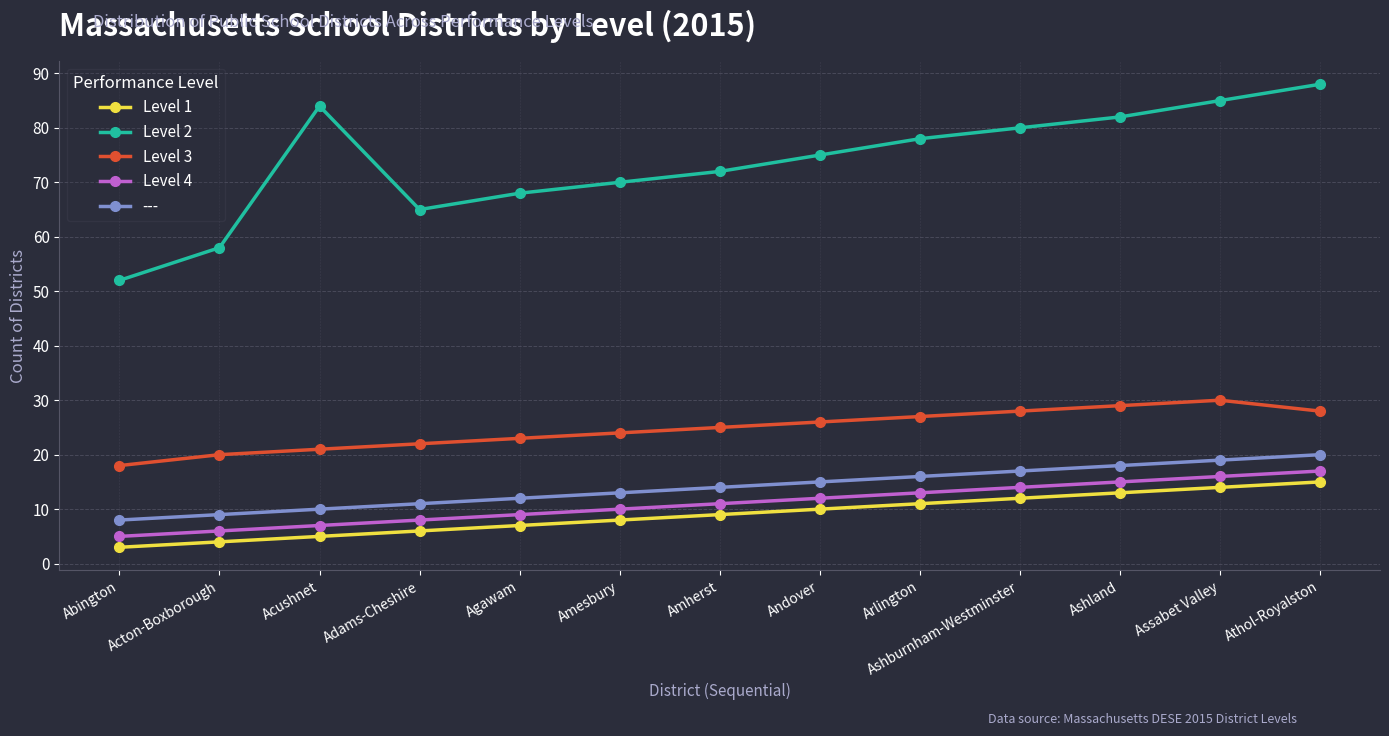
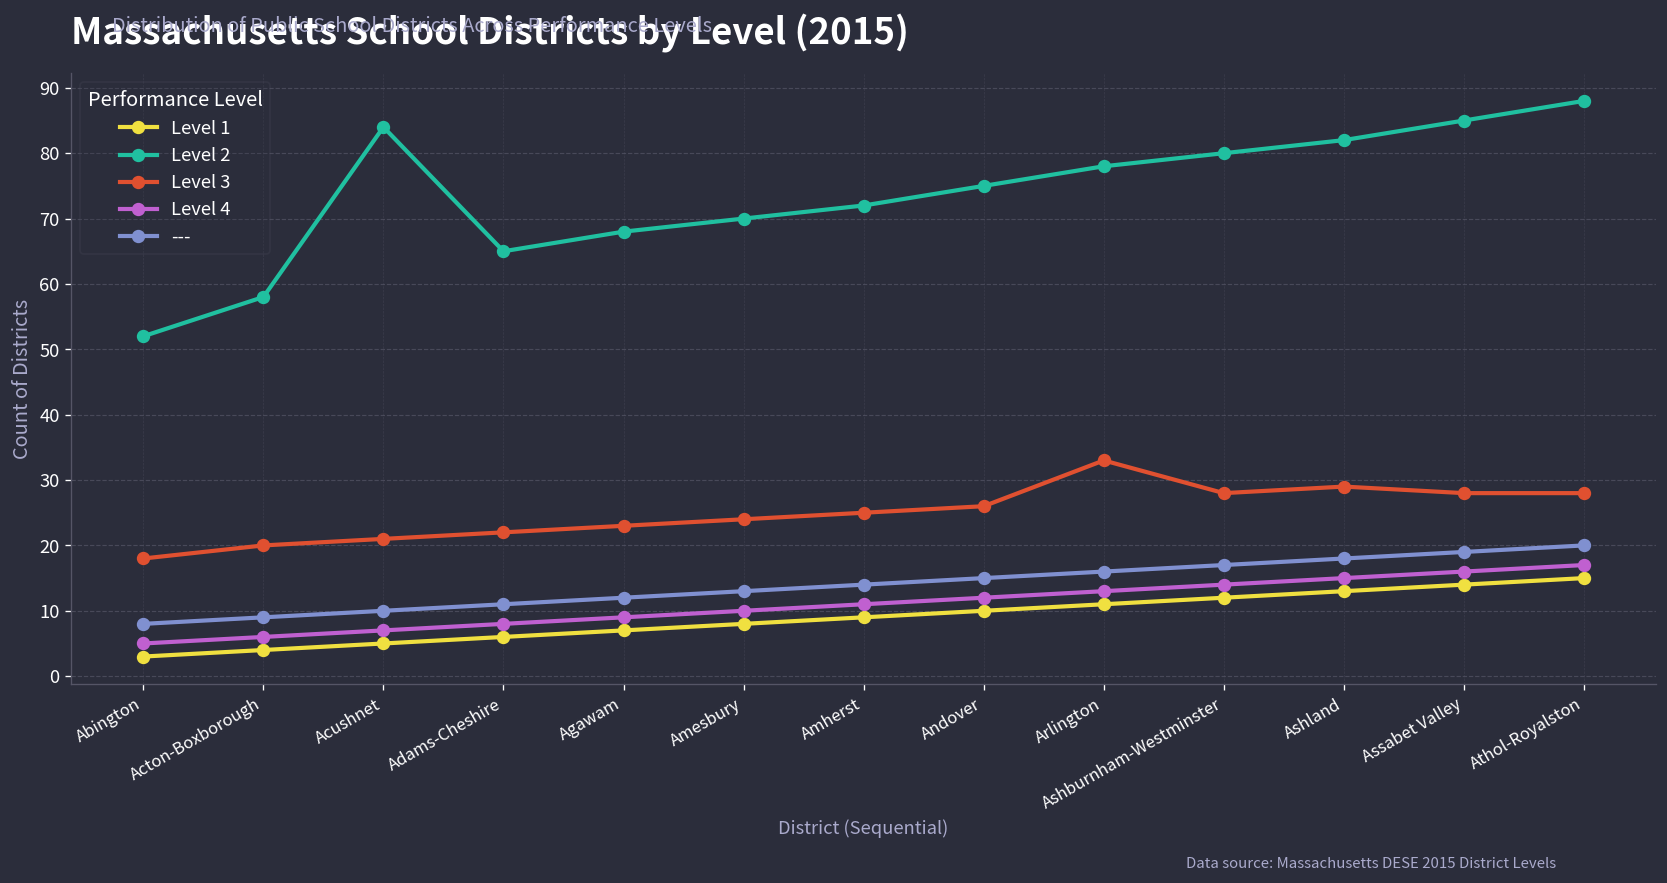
  {
    "Level 1": {
      "Abington": 3,
      "Acton-Boxborough": 4,
      "Acushnet": 5,
      "Adams-Cheshire": 6,
      "Agawam": 7,
      "Amesbury": 8,
      "Amherst": 9,
      "Andover": 10,
      "Arlington": 11,
      "Ashburnham-Westminster": 12,
      "Ashland": 13,
      "Assabet Valley": 14,
      "Athol-Royalston": 15
    },
    "Level 2": {
      "Abington": 52,
      "Acton-Boxborough": 58,
      "Acushnet": 84,
      "Adams-Cheshire": 65,
      "Agawam": 68,
      "Amesbury": 70,
      "Amherst": 72,
      "Andover": 75,
      "Arlington": 78,
      "Ashburnham-Westminster": 80,
      "Ashland": 82,
      "Assabet Valley": 85,
      "Athol-Royalston": 88
    },
    "Level 3": {
      "Abington": 18,
      "Acton-Boxborough": 20,
      "Acushnet": 21,
      "Adams-Cheshire": 22,
      "Agawam": 23,
      "Amesbury": 24,
      "Amherst": 25,
      "Andover": 26,
-     "Arlington": 27,
+     "Arlington": 33,
      "Ashburnham-Westminster": 28,
      "Ashland": 29,
-     "Assabet Valley": 30,
+     "Assabet Valley": 28,
      "Athol-Royalston": 28
    },
    "Level 4": {
      "Abington": 5,
      "Acton-Boxborough": 6,
      "Acushnet": 7,
      "Adams-Cheshire": 8,
      "Agawam": 9,
      "Amesbury": 10,
      "Amherst": 11,
      "Andover": 12,
      "Arlington": 13,
      "Ashburnham-Westminster": 14,
      "Ashland": 15,
      "Assabet Valley": 16,
      "Athol-Royalston": 17
    },
    "---": {
      "Abington": 8,
      "Acton-Boxborough": 9,
      "Acushnet": 10,
      "Adams-Cheshire": 11,
      "Agawam": 12,
      "Amesbury": 13,
      "Amherst": 14,
      "Andover": 15,
      "Arlington": 16,
      "Ashburnham-Westminster": 17,
      "Ashland": 18,
      "Assabet Valley": 19,
      "Athol-Royalston": 20
    }
  }
